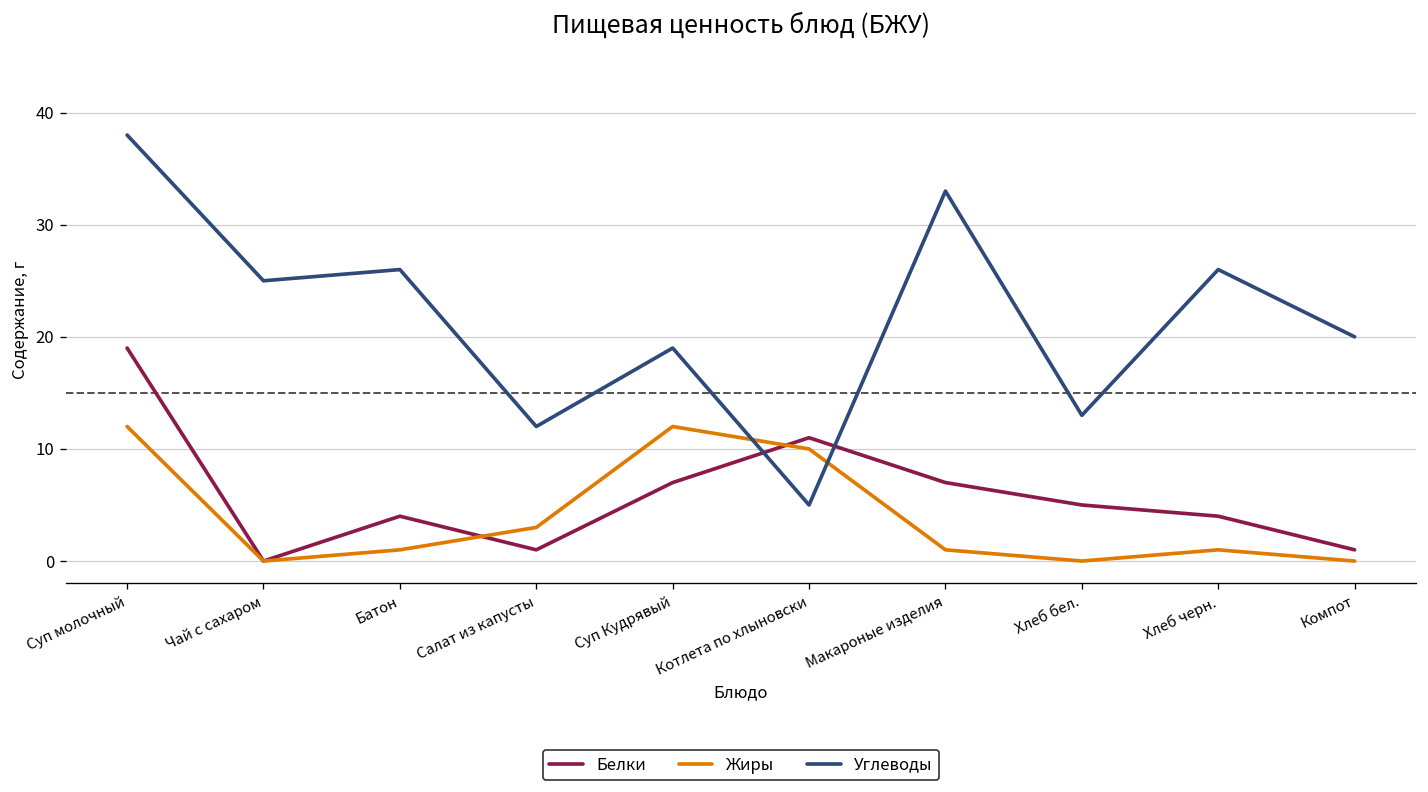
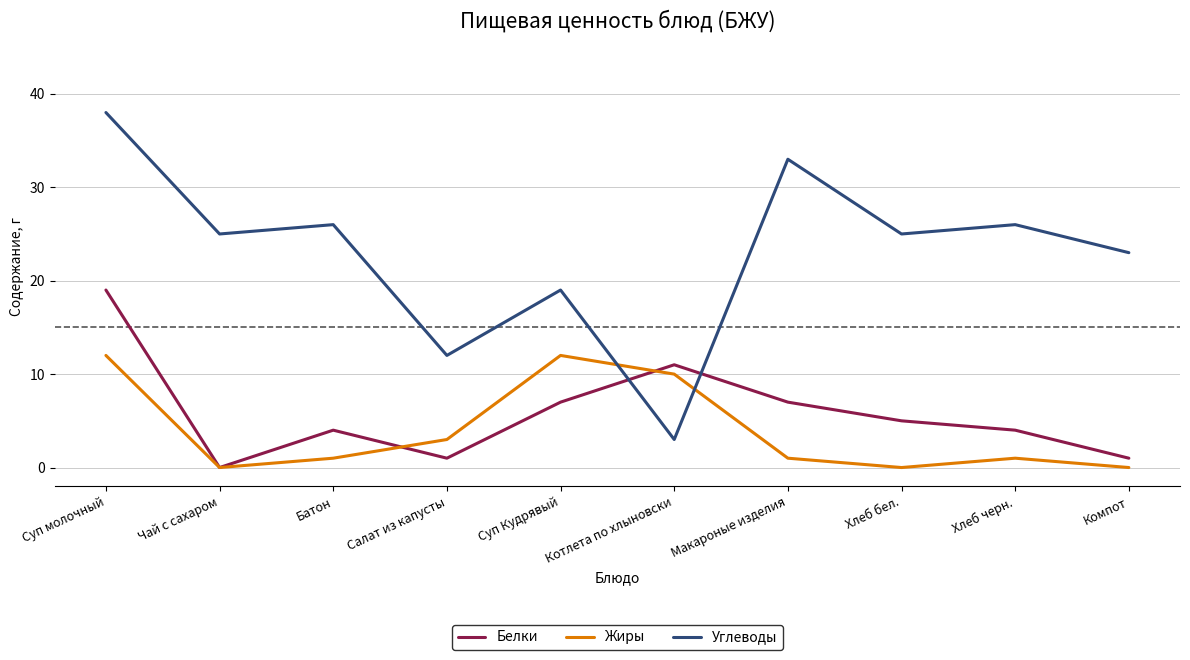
  {
    "Белки": {
      "Суп молочный": 19,
      "Батон": 4,
      "Салат из капусты": 1,
      "Суп Кудрявый": 7,
      "Котлета по хлыновски": 11,
      "Макароные изделия": 7,
      "Хлеб бел.": 5,
      "Хлеб черн.": 4,
      "Компот": 1
    },
    "Жиры": {
      "Суп молочный": 12,
      "Батон": 1,
      "Салат из капусты": 3,
      "Суп Кудрявый": 12,
      "Котлета по хлыновски": 10,
      "Макароные изделия": 1,
      "Хлеб бел.": 0,
      "Хлеб черн.": 1,
      "Компот": 0
    },
    "Углеводы": {
      "Суп молочный": 38,
      "Чай с сахаром": 25,
      "Батон": 26,
      "Салат из капусты": 12,
      "Суп Кудрявый": 19,
-     "Котлета по хлыновски": 5,
+     "Котлета по хлыновски": 3,
      "Макароные изделия": 33,
-     "Хлеб бел.": 13,
+     "Хлеб бел.": 25,
      "Хлеб черн.": 26,
-     "Компот": 20
+     "Компот": 23
    }
  }
